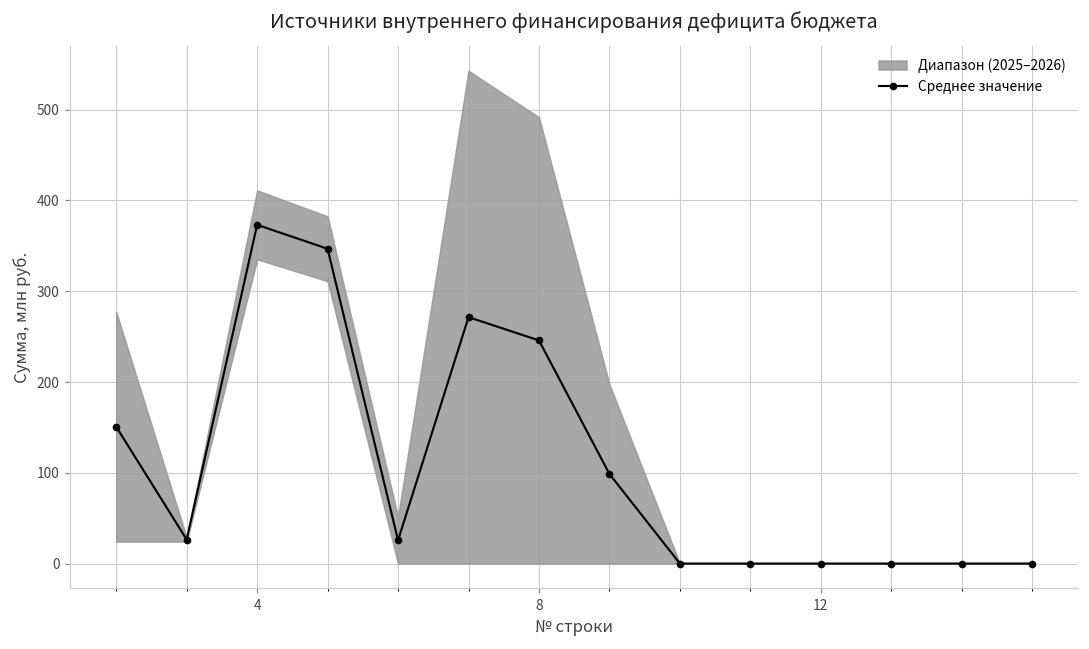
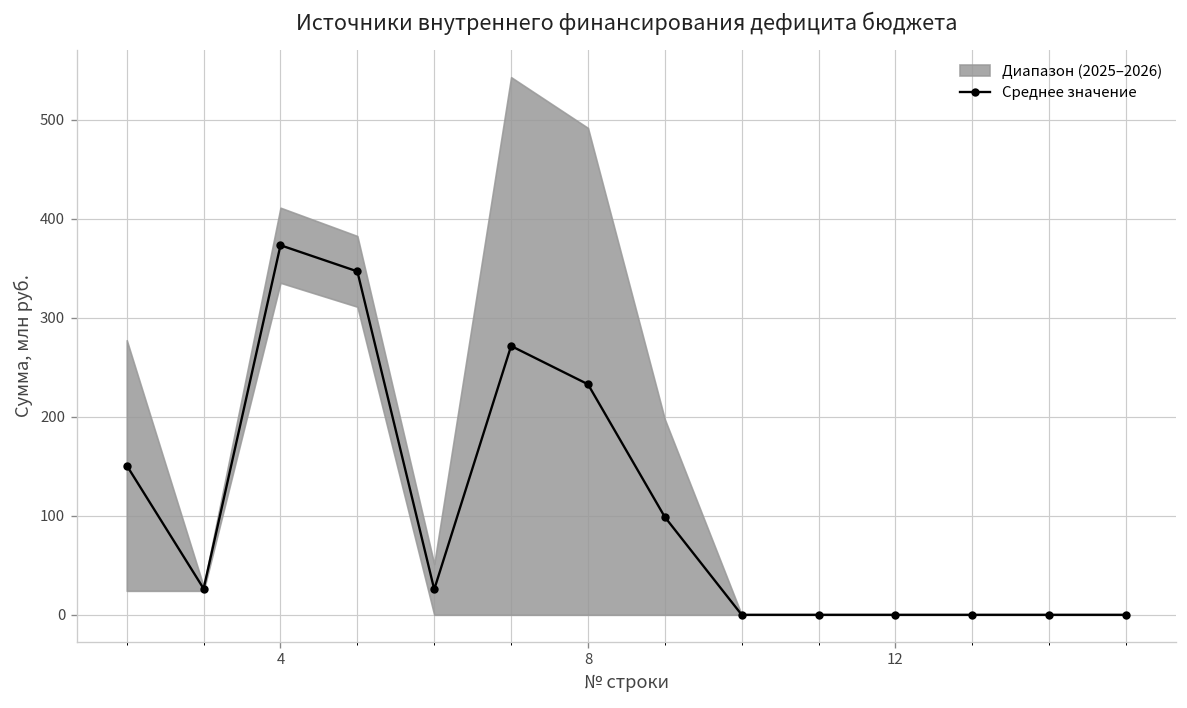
  {
    "Среднее значение": {
      "4": 370,
-     "8": 250
+     "8": 230
    },
    "Диапазон (2025–2026)": {
      "8": 490
    }
  }
